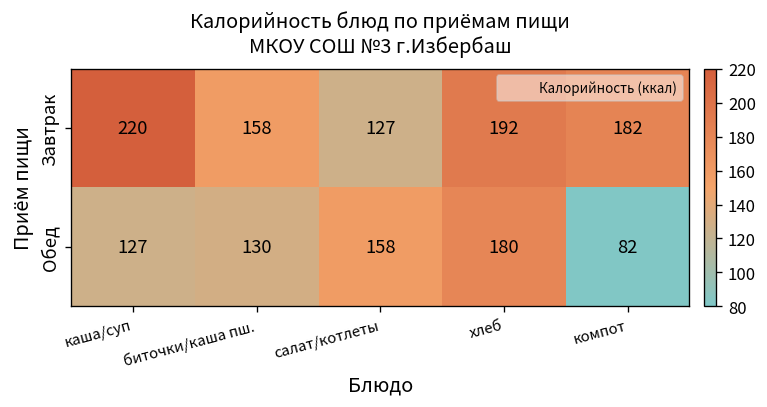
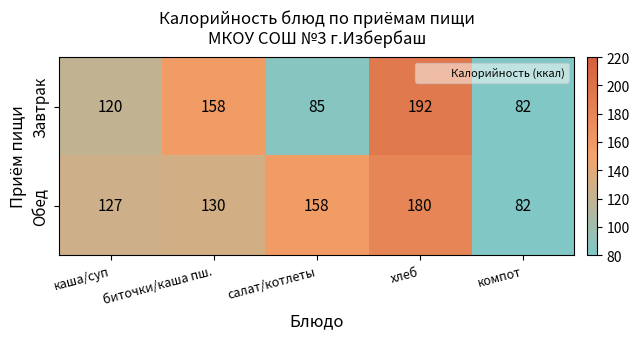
  {
    "Завтрак": {
-     "каша/суп": 220,
+     "каша/суп": 120,
      "биточки/каша пш.": 158,
-     "салат/котлеты": 127,
+     "салат/котлеты": 85,
      "хлеб": 192,
-     "компот": 182
+     "компот": 82
    },
    "Обед": {
      "каша/суп": 127,
      "биточки/каша пш.": 130,
      "салат/котлеты": 158,
      "хлеб": 180,
      "компот": 82
    }
  }
